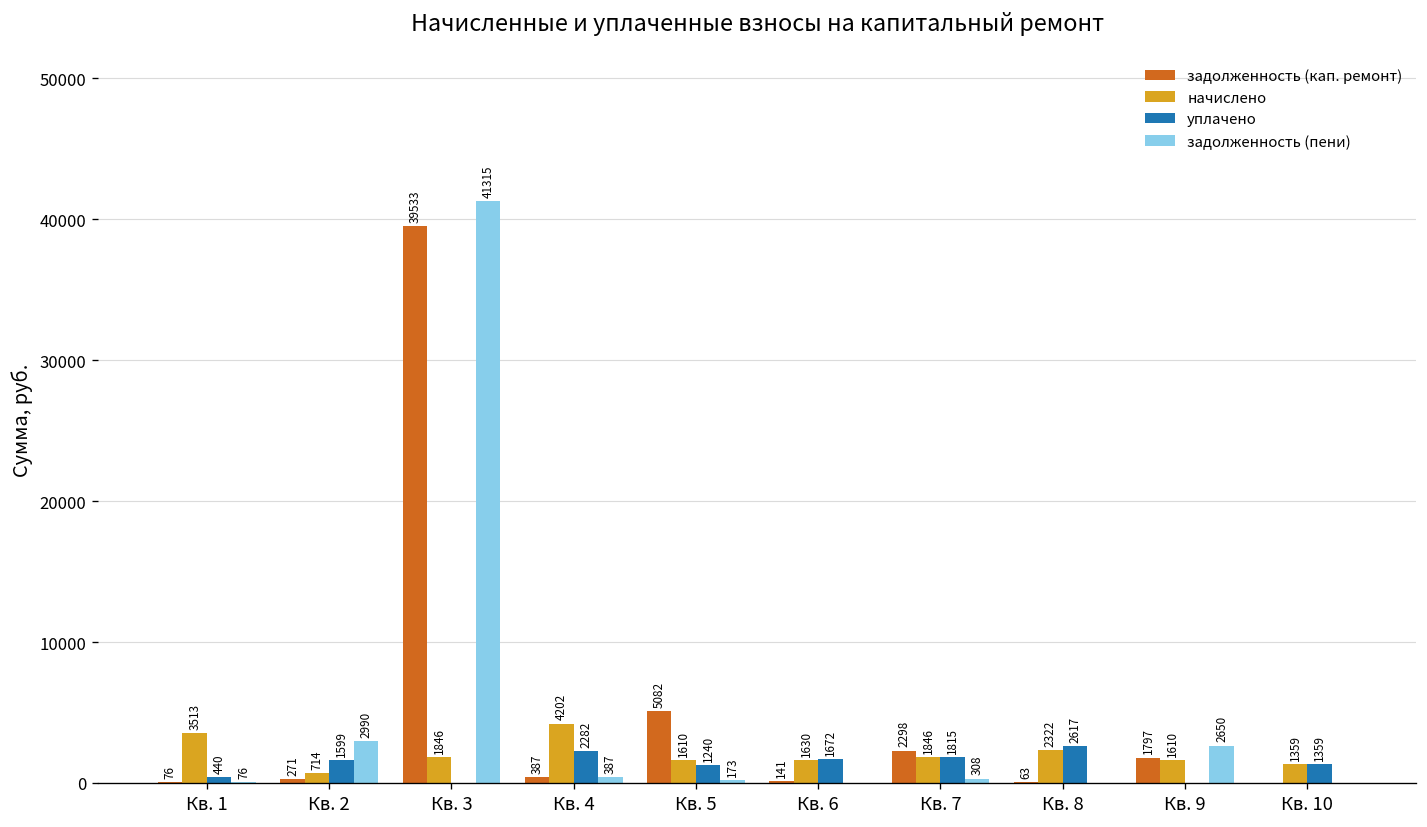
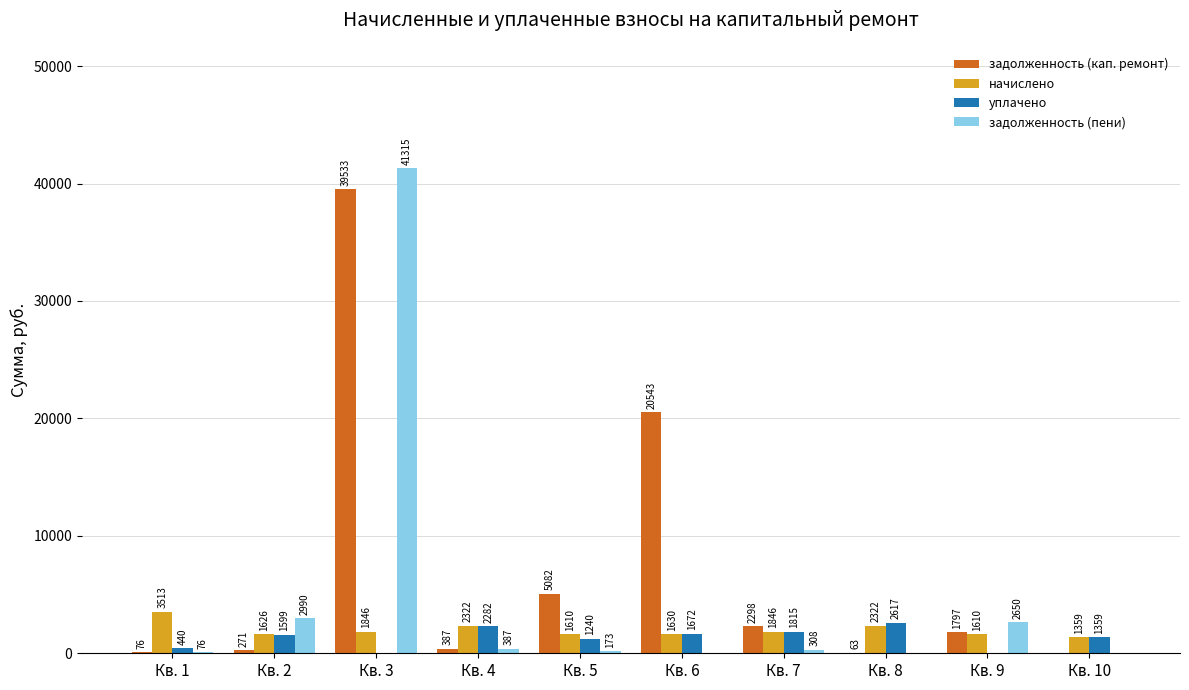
  {
    "задолженность (кап. ремонт)": {
      "Кв. 1": 76,
      "Кв. 2": 271,
      "Кв. 3": 39533,
      "Кв. 4": 387,
      "Кв. 5": 5082,
-     "Кв. 6": 141,
+     "Кв. 6": 20543,
      "Кв. 7": 2298,
      "Кв. 8": 63,
      "Кв. 9": 1797
    },
    "начислено": {
      "Кв. 1": 3513,
-     "Кв. 2": 714,
+     "Кв. 2": 1626,
      "Кв. 3": 1846,
-     "Кв. 4": 4202,
+     "Кв. 4": 2322,
      "Кв. 5": 1610,
      "Кв. 6": 1630,
      "Кв. 7": 1846,
      "Кв. 8": 2322,
      "Кв. 9": 1610,
      "Кв. 10": 1359
    },
    "уплачено": {
      "Кв. 1": 440,
      "Кв. 2": 1599,
      "Кв. 4": 2282,
      "Кв. 5": 1240,
      "Кв. 6": 1672,
      "Кв. 7": 1815,
      "Кв. 8": 2617,
      "Кв. 10": 1359
    },
    "задолженность (пени)": {
      "Кв. 1": 76,
      "Кв. 2": 2990,
      "Кв. 3": 41315,
      "Кв. 4": 387,
      "Кв. 5": 173,
      "Кв. 7": 308,
      "Кв. 9": 2650
    }
  }
